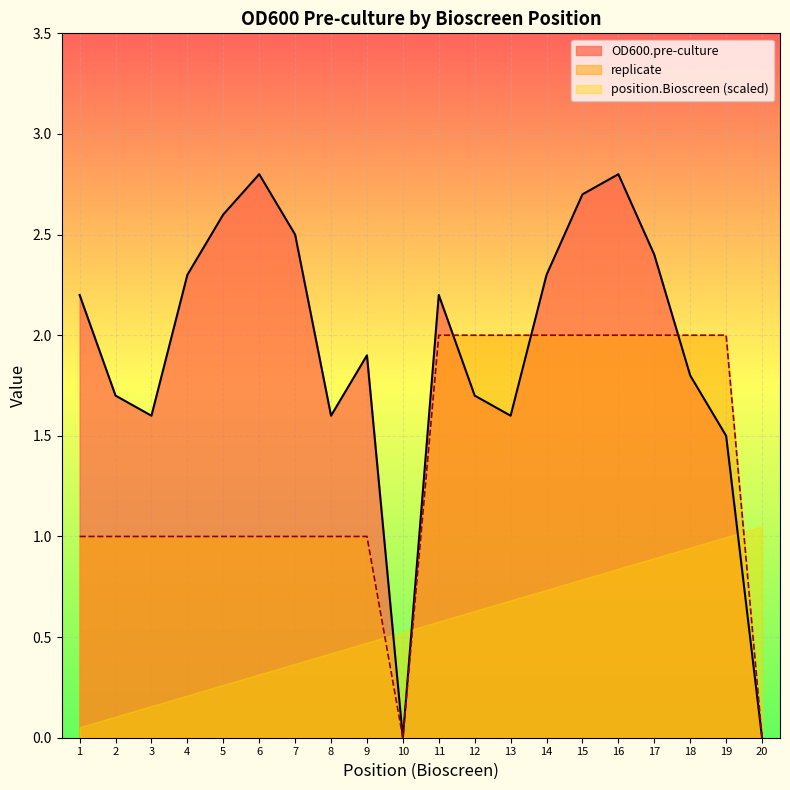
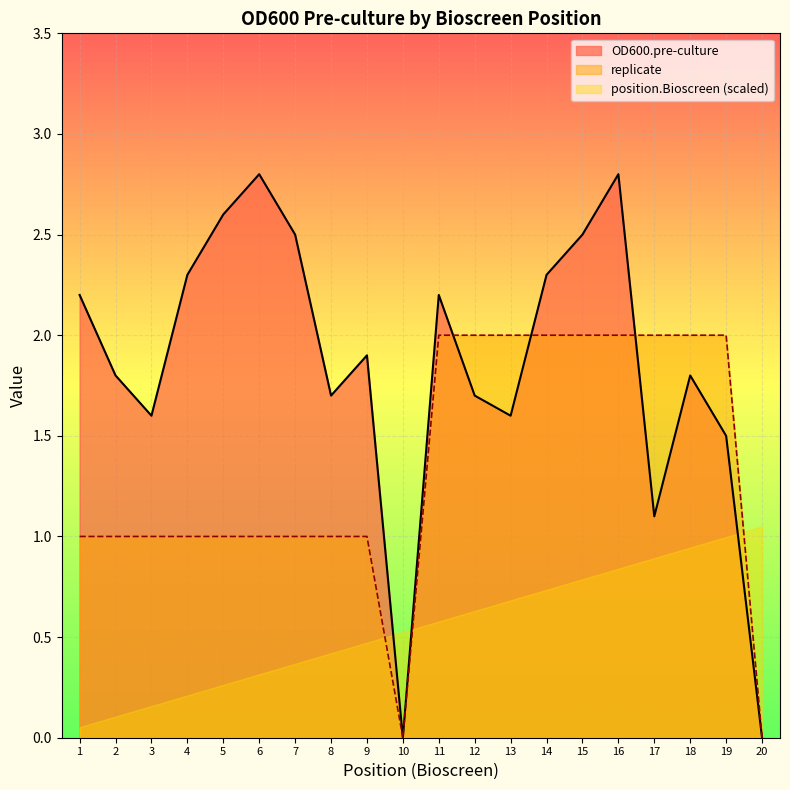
  {
    "OD600.pre-culture": {
      "1": 2.2,
-     "2": 1.7,
+     "2": 1.8,
      "3": 1.6,
      "4": 2.3,
      "5": 2.6,
      "6": 2.8,
      "7": 2.5,
-     "8": 1.6,
+     "8": 1.7,
      "9": 1.9,
      "11": 2.2,
      "12": 1.7,
      "13": 1.6,
      "14": 2.3,
-     "15": 2.7,
+     "15": 2.5,
      "16": 2.8,
-     "17": 2.4,
+     "17": 1.1,
      "18": 1.8,
      "19": 1.5
    }
  }
